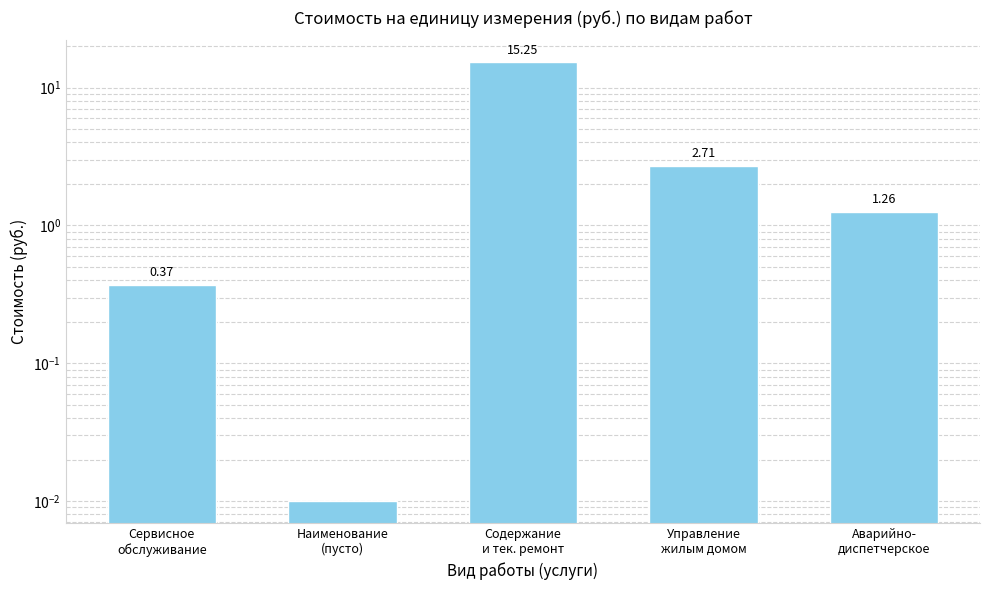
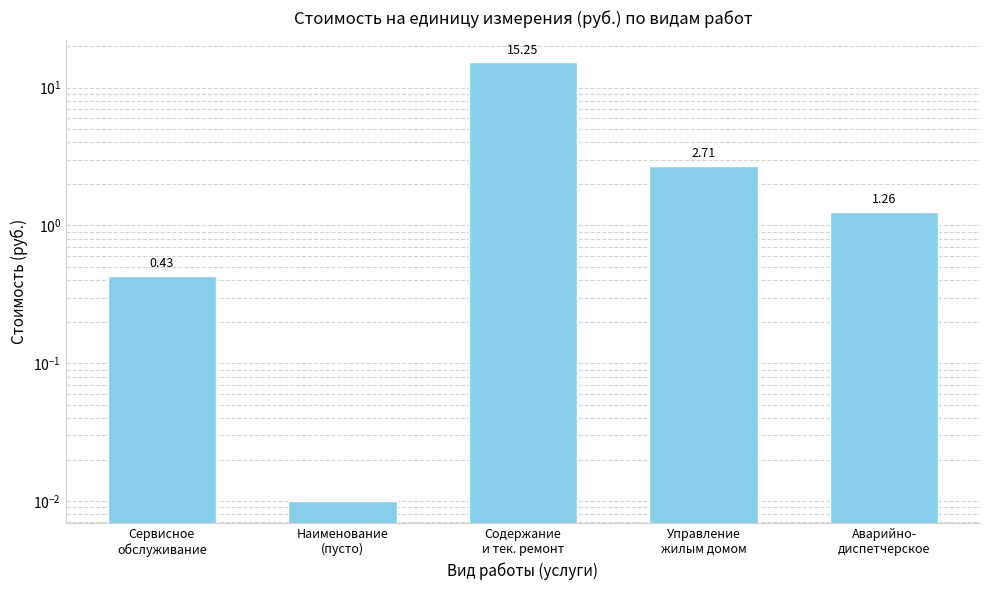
  {
-   "Сервисное обслуживание": 0.37,
+   "Сервисное обслуживание": 0.43,
    "Содержание и тек. ремонт": 15.25,
    "Управление жилым домом": 2.71,
    "Аварийно- диспетчерское": 1.26
  }
